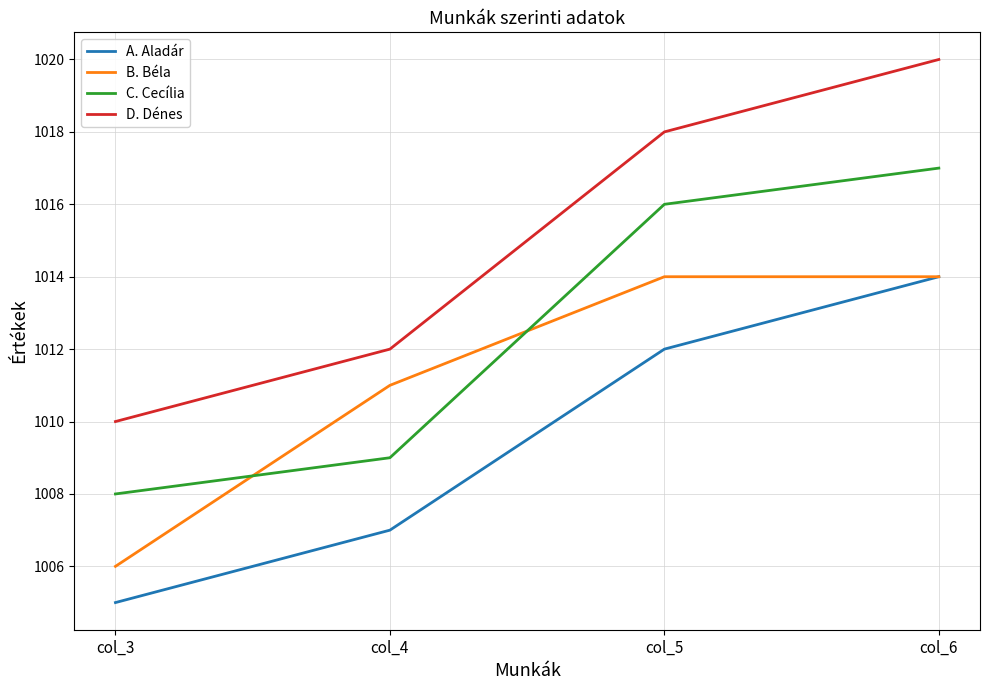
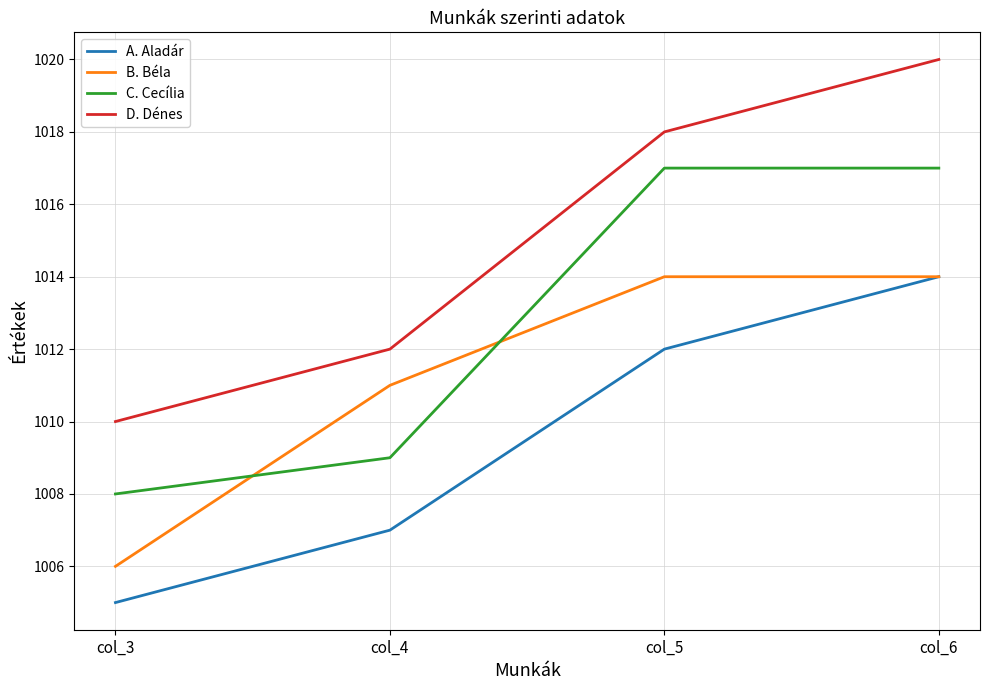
  {
    "A. Aladár": {
      "col_3": 1005,
      "col_4": 1007,
      "col_5": 1012
    },
    "B. Béla": {
      "col_3": 1006,
      "col_4": 1011,
      "col_5": 1014
    },
    "C. Cecília": {
      "col_3": 1008,
      "col_4": 1009,
-     "col_5": 1016,
+     "col_5": 1017,
      "col_6": 1017
    },
    "D. Dénes": {
      "col_3": 1010,
      "col_4": 1012,
      "col_5": 1018,
      "col_6": 1020
    }
  }
